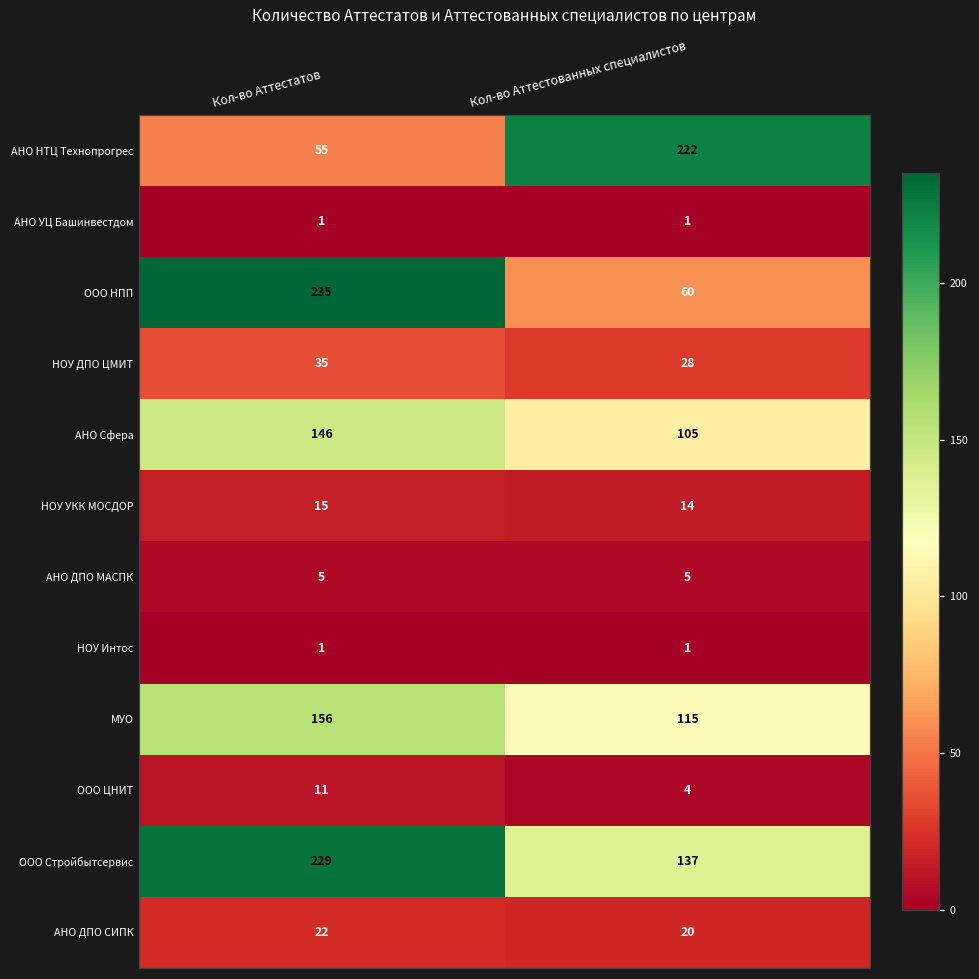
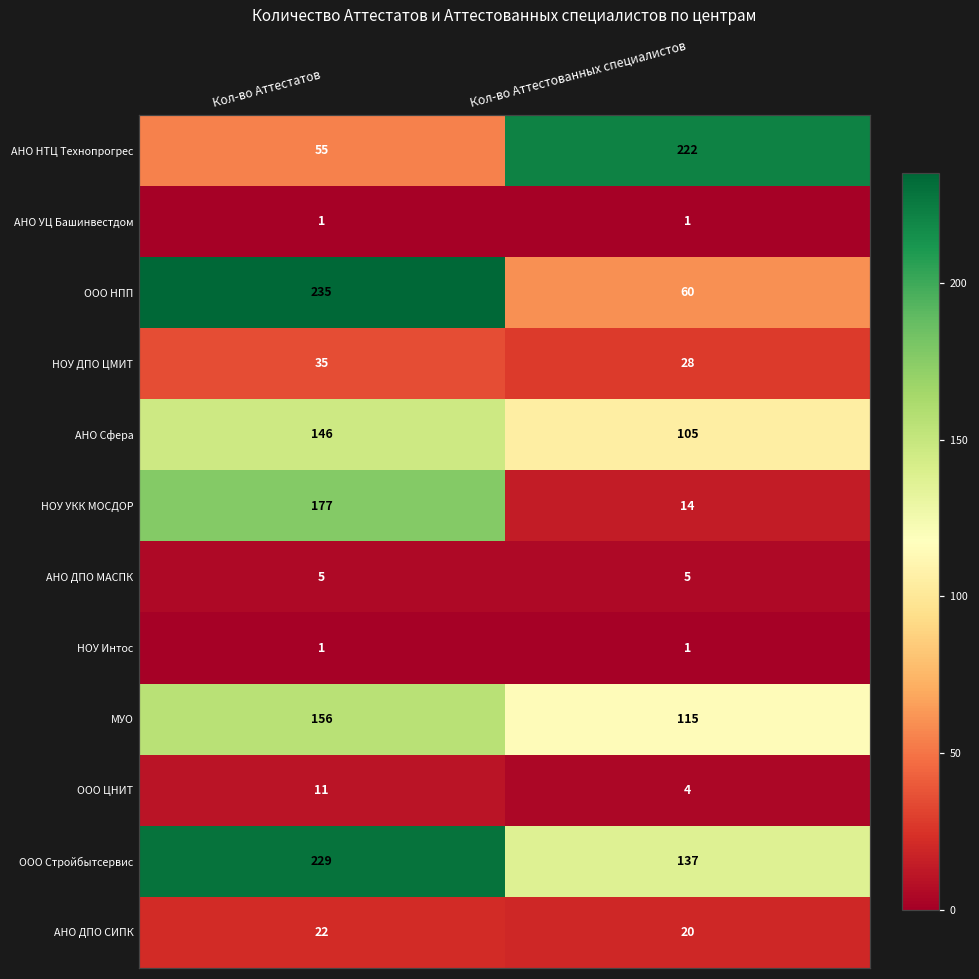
  {
    "АНО НТЦ Технопрогрес": {
      "Кол-во Аттестатов": 55,
      "Кол-во Аттестованных специалистов": 222
    },
    "АНО УЦ Башинвестдом": {
      "Кол-во Аттестатов": 1,
      "Кол-во Аттестованных специалистов": 1
    },
    "ООО НПП": {
      "Кол-во Аттестатов": 235,
      "Кол-во Аттестованных специалистов": 60
    },
    "НОУ ДПО ЦМИТ": {
      "Кол-во Аттестатов": 35,
      "Кол-во Аттестованных специалистов": 28
    },
    "АНО Сфера": {
      "Кол-во Аттестатов": 146,
      "Кол-во Аттестованных специалистов": 105
    },
    "НОУ УКК МОСДОР": {
-     "Кол-во Аттестатов": 15,
+     "Кол-во Аттестатов": 177,
      "Кол-во Аттестованных специалистов": 14
    },
    "АНО ДПО МАСПК": {
      "Кол-во Аттестатов": 5,
      "Кол-во Аттестованных специалистов": 5
    },
    "НОУ Интос": {
      "Кол-во Аттестатов": 1,
      "Кол-во Аттестованных специалистов": 1
    },
    "МУО": {
      "Кол-во Аттестатов": 156,
      "Кол-во Аттестованных специалистов": 115
    },
    "ООО ЦНИТ": {
      "Кол-во Аттестатов": 11,
      "Кол-во Аттестованных специалистов": 4
    },
    "ООО Стройбытсервис": {
      "Кол-во Аттестатов": 229,
      "Кол-во Аттестованных специалистов": 137
    },
    "АНО ДПО СИПК": {
      "Кол-во Аттестатов": 22,
      "Кол-во Аттестованных специалистов": 20
    }
  }
